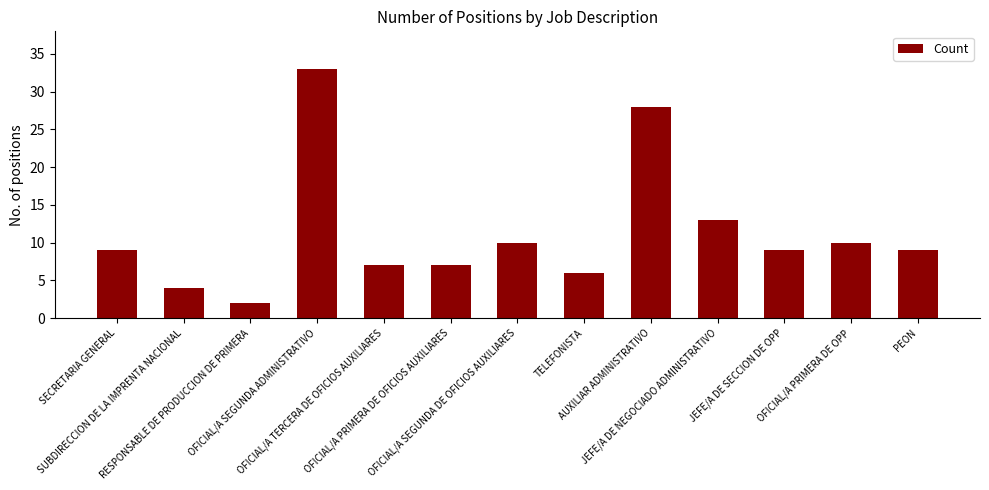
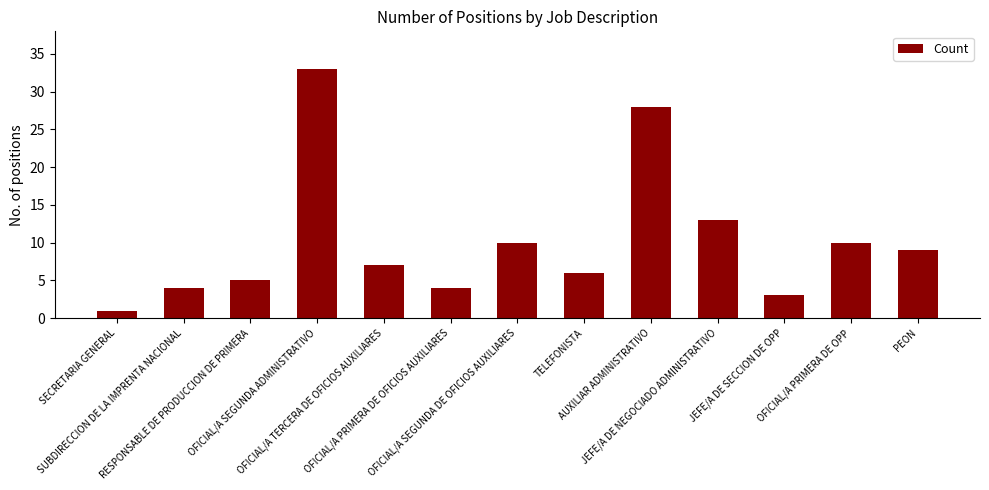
  {
-   "SECRETARIA GENERAL": 9,
+   "SECRETARIA GENERAL": 1,
    "SUBDIRECCION DE LA IMPRENTA NACIONAL": 4,
-   "RESPONSABLE DE PRODUCCION DE PRIMERA": 2,
+   "RESPONSABLE DE PRODUCCION DE PRIMERA": 5,
    "OFICIAL/A SEGUNDA ADMINISTRATIVO": 33,
    "OFICIAL/A TERCERA DE OFICIOS AUXILIARES": 7,
-   "OFICIAL/A PRIMERA DE OFICIOS AUXILIARES": 7,
+   "OFICIAL/A PRIMERA DE OFICIOS AUXILIARES": 4,
    "OFICIAL/A SEGUNDA DE OFICIOS AUXILIARES": 10,
    "TELEFONISTA": 6,
    "AUXILIAR ADMINISTRATIVO": 28,
    "JEFE/A DE NEGOCIADO ADMINISTRATIVO": 13,
-   "JEFE/A DE SECCION DE OPP": 9,
+   "JEFE/A DE SECCION DE OPP": 3,
    "OFICIAL/A PRIMERA DE OPP": 10,
    "PEON": 9
  }
